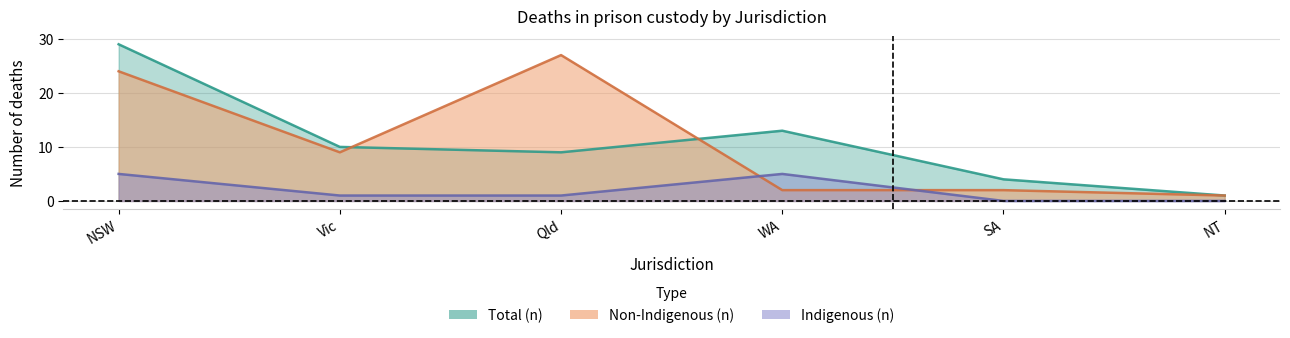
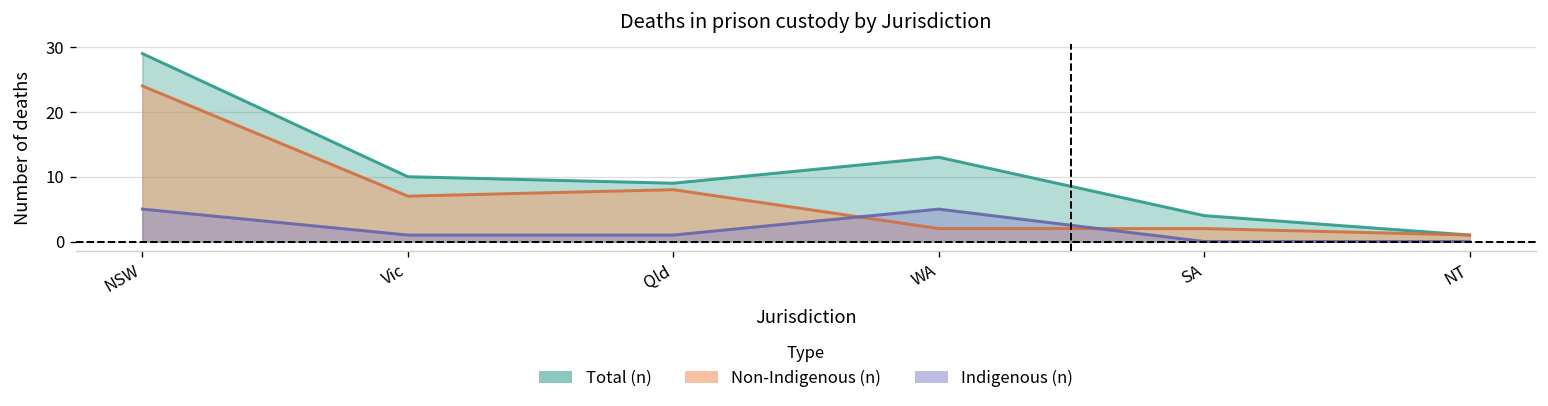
  {
    "Non-Indigenous (n)": {
      "NSW": 24,
-     "Vic": 9,
-     "Qld": 27,
+     "Vic": 7,
+     "Qld": 8,
      "WA": 2,
      "SA": 2
    }
  }
